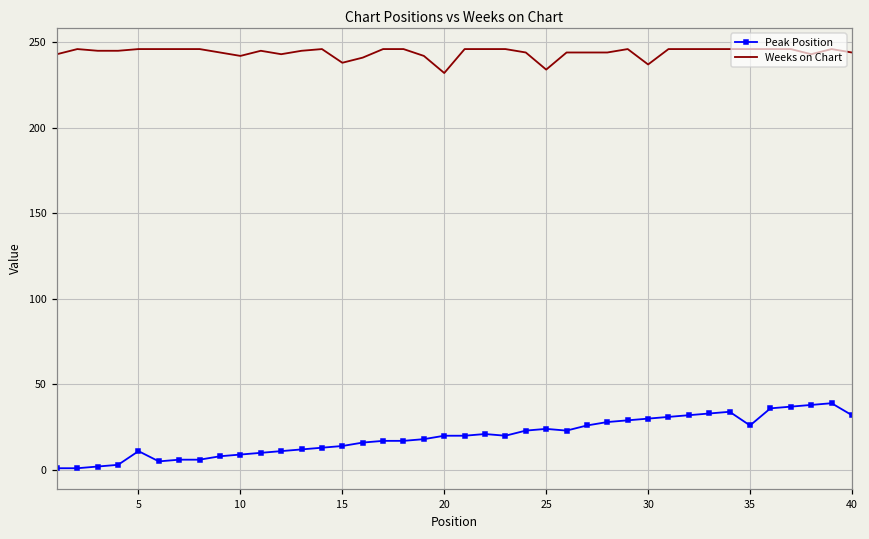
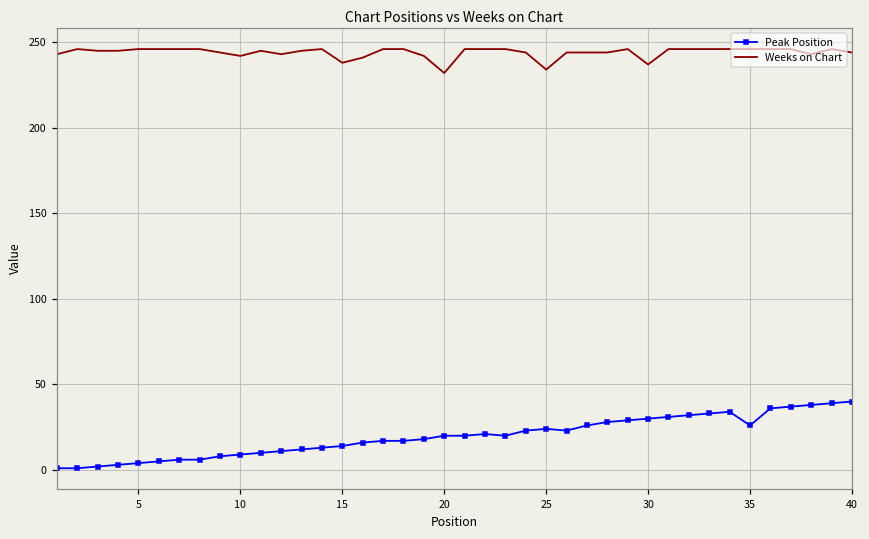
  {
    "Peak Position": {
-     "5": 11,
+     "5": 4,
      "10": 9,
      "15": 14,
      "20": 20,
      "25": 24,
      "30": 30,
      "35": 26,
-     "40": 32
+     "40": 40
    },
    "Weeks on Chart": {
      "5": 246,
      "10": 242,
      "15": 238,
      "20": 232,
      "25": 234,
      "30": 237,
      "40": 244
    }
  }
